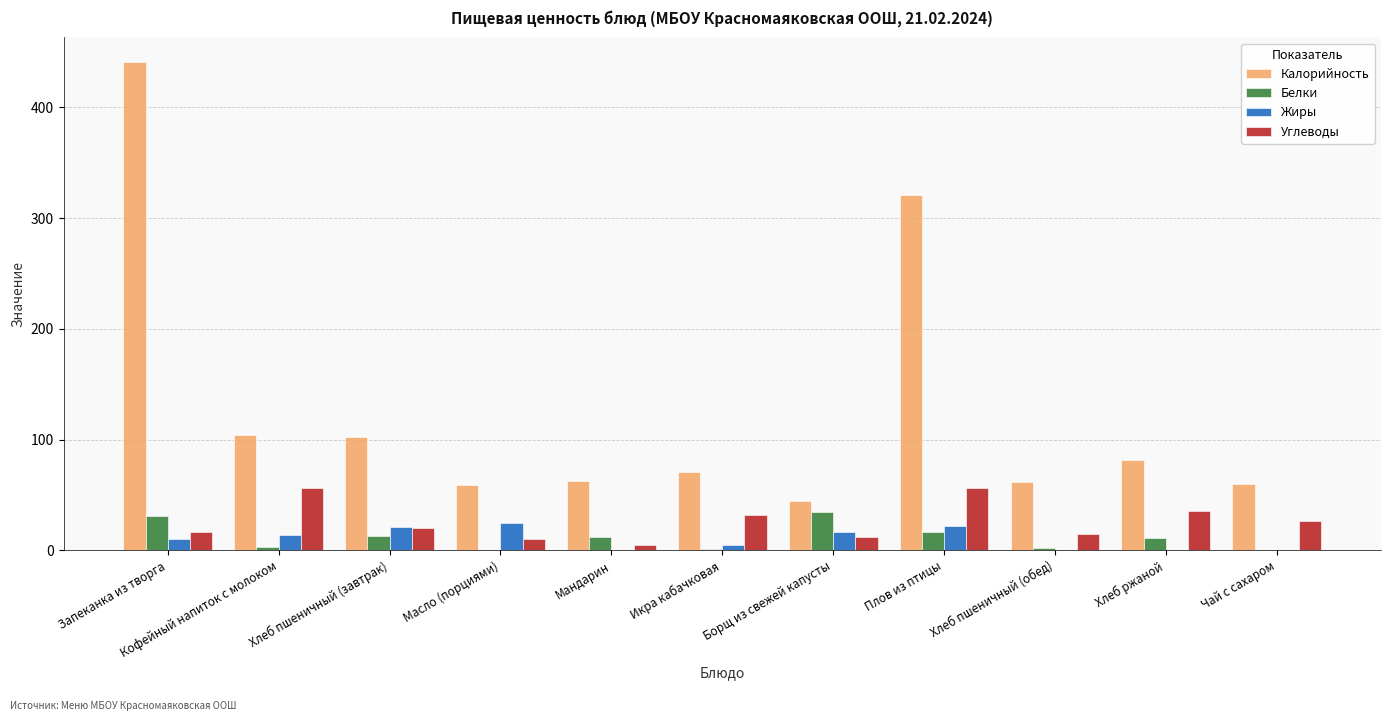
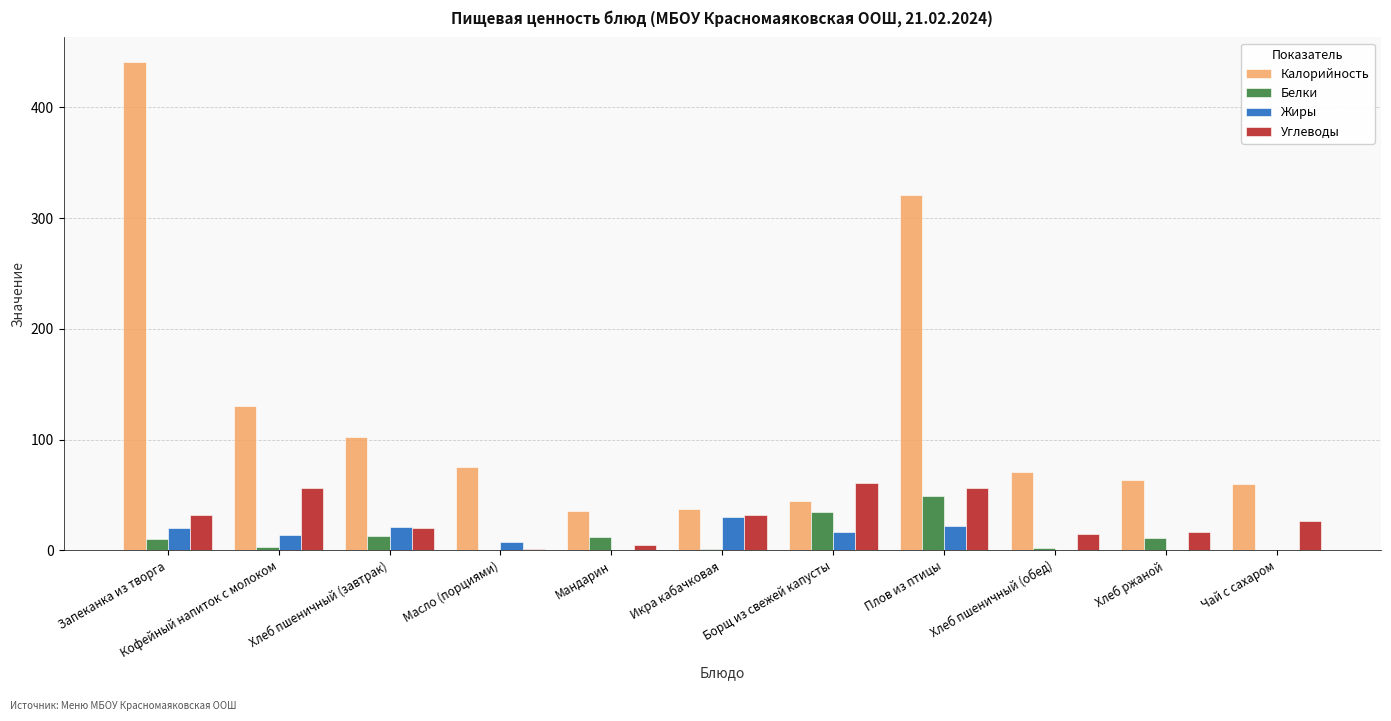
  {
    "Калорийность": {
      "Запеканка из творга": 441,
-     "Кофейный напиток с молоком": 104,
+     "Кофейный напиток с молоком": 130,
      "Хлеб пшеничный (завтрак)": 103,
-     "Масло (порциями)": 59,
-     "Мандарин": 63,
-     "Икра кабачковая": 71,
+     "Масло (порциями)": 75,
+     "Мандарин": 36,
+     "Икра кабачковая": 37,
      "Борщ из свежей капусты": 45,
      "Плов из птицы": 321,
-     "Хлеб пшеничный (обед)": 62,
-     "Хлеб ржаной": 82,
+     "Хлеб пшеничный (обед)": 71,
+     "Хлеб ржаной": 64,
      "Чай с сахаром": 60
    },
    "Белки": {
-     "Запеканка из творга": 31,
+     "Запеканка из творга": 10,
      "Кофейный напиток с молоком": 3,
      "Хлеб пшеничный (завтрак)": 13,
      "Масло (порциями)": 0,
      "Мандарин": 12,
      "Борщ из свежей капусты": 35,
-     "Плов из птицы": 17,
+     "Плов из птицы": 49,
      "Хлеб пшеничный (обед)": 2,
      "Хлеб ржаной": 11,
      "Чай с сахаром": 0
    },
    "Жиры": {
-     "Запеканка из творга": 10,
+     "Запеканка из творга": 20,
      "Кофейный напиток с молоком": 14,
      "Хлеб пшеничный (завтрак)": 21,
-     "Масло (порциями)": 25,
+     "Масло (порциями)": 8,
      "Мандарин": 0,
-     "Икра кабачковая": 5,
+     "Икра кабачковая": 30,
      "Борщ из свежей капусты": 17,
      "Плов из птицы": 22,
      "Чай с сахаром": 0
    },
    "Углеводы": {
-     "Запеканка из творга": 17,
+     "Запеканка из творга": 32,
      "Кофейный напиток с молоком": 56,
      "Хлеб пшеничный (завтрак)": 20,
-     "Масло (порциями)": 10,
+     "Масло (порциями)": 1,
      "Мандарин": 5,
      "Икра кабачковая": 32,
-     "Борщ из свежей капусты": 12,
+     "Борщ из свежей капусты": 61,
      "Плов из птицы": 56,
      "Хлеб пшеничный (обед)": 15,
-     "Хлеб ржаной": 36,
+     "Хлеб ржаной": 17,
      "Чай с сахаром": 27
    }
  }
